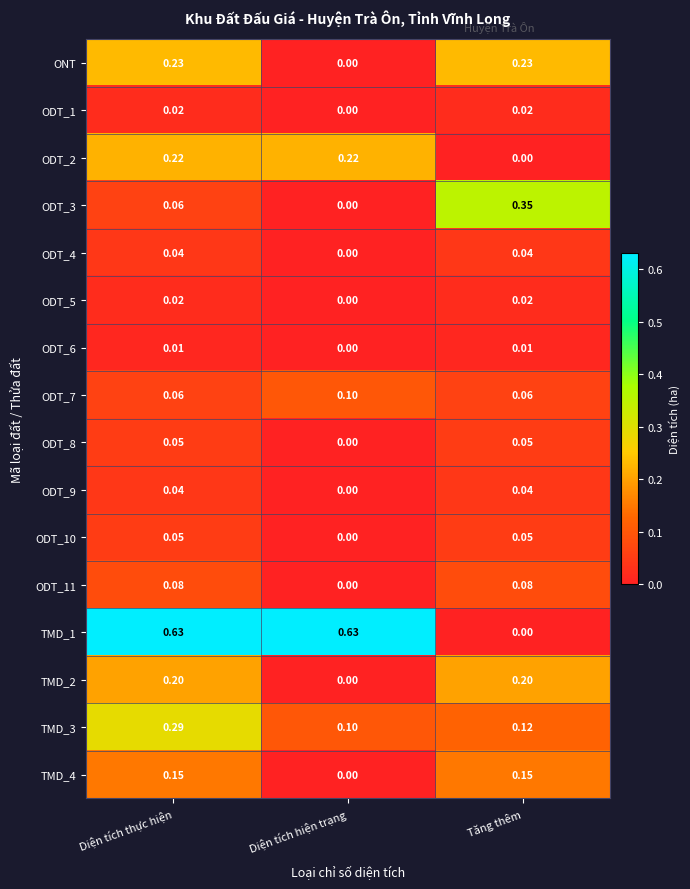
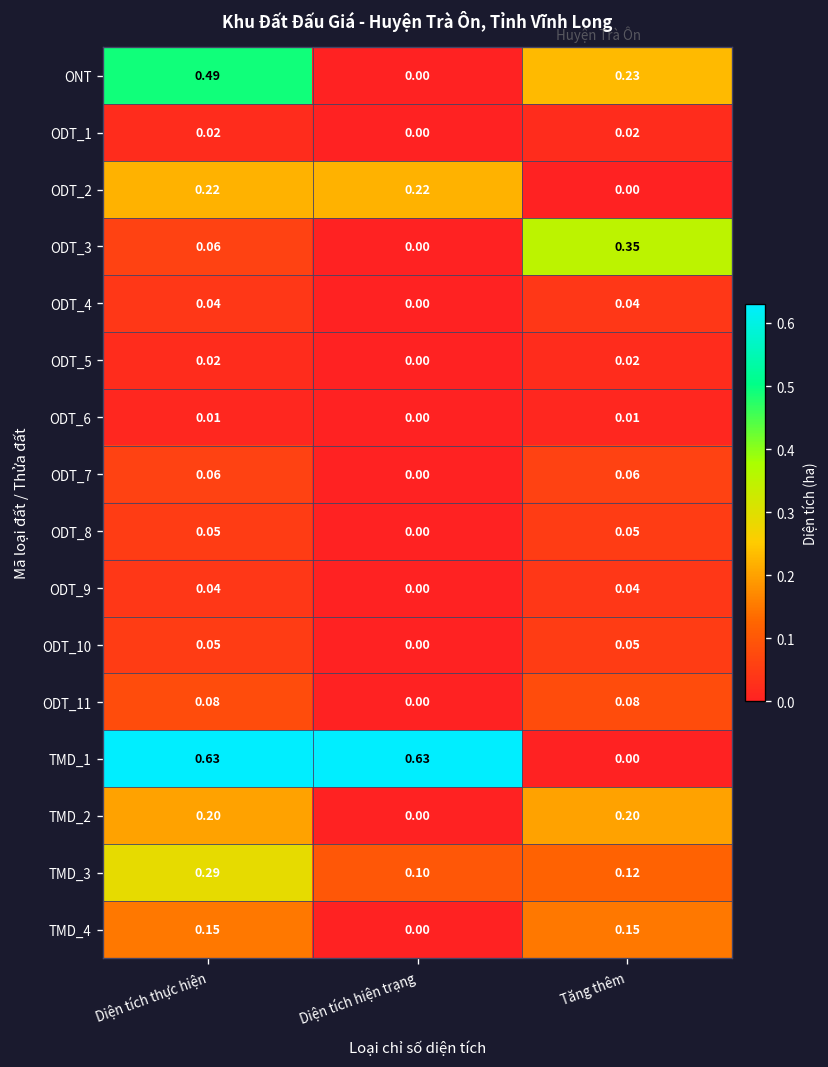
  {
    "ONT": {
-     "Diện tích thực hiện": 0.23,
+     "Diện tích thực hiện": 0.49,
      "Diện tích hiện trạng": 0.00,
      "Tăng thêm": 0.23
    },
    "ODT_1": {
      "Diện tích thực hiện": 0.02,
      "Diện tích hiện trạng": 0.00,
      "Tăng thêm": 0.02
    },
    "ODT_2": {
      "Diện tích thực hiện": 0.22,
      "Diện tích hiện trạng": 0.22,
      "Tăng thêm": 0.00
    },
    "ODT_3": {
      "Diện tích thực hiện": 0.06,
      "Diện tích hiện trạng": 0.00,
      "Tăng thêm": 0.35
    },
    "ODT_4": {
      "Diện tích thực hiện": 0.04,
      "Diện tích hiện trạng": 0.00,
      "Tăng thêm": 0.04
    },
    "ODT_5": {
      "Diện tích thực hiện": 0.02,
      "Diện tích hiện trạng": 0.00,
      "Tăng thêm": 0.02
    },
    "ODT_6": {
      "Diện tích thực hiện": 0.01,
      "Diện tích hiện trạng": 0.00,
      "Tăng thêm": 0.01
    },
    "ODT_7": {
      "Diện tích thực hiện": 0.06,
-     "Diện tích hiện trạng": 0.10,
+     "Diện tích hiện trạng": 0.00,
      "Tăng thêm": 0.06
    },
    "ODT_8": {
      "Diện tích thực hiện": 0.05,
      "Diện tích hiện trạng": 0.00,
      "Tăng thêm": 0.05
    },
    "ODT_9": {
      "Diện tích thực hiện": 0.04,
      "Diện tích hiện trạng": 0.00,
      "Tăng thêm": 0.04
    },
    "ODT_10": {
      "Diện tích thực hiện": 0.05,
      "Diện tích hiện trạng": 0.00,
      "Tăng thêm": 0.05
    },
    "ODT_11": {
      "Diện tích thực hiện": 0.08,
      "Diện tích hiện trạng": 0.00,
      "Tăng thêm": 0.08
    },
    "TMD_1": {
      "Diện tích thực hiện": 0.63,
      "Diện tích hiện trạng": 0.63,
      "Tăng thêm": 0.00
    },
    "TMD_2": {
      "Diện tích thực hiện": 0.20,
      "Diện tích hiện trạng": 0.00,
      "Tăng thêm": 0.20
    },
    "TMD_3": {
      "Diện tích thực hiện": 0.29,
      "Diện tích hiện trạng": 0.10,
      "Tăng thêm": 0.12
    },
    "TMD_4": {
      "Diện tích thực hiện": 0.15,
      "Diện tích hiện trạng": 0.00,
      "Tăng thêm": 0.15
    }
  }
